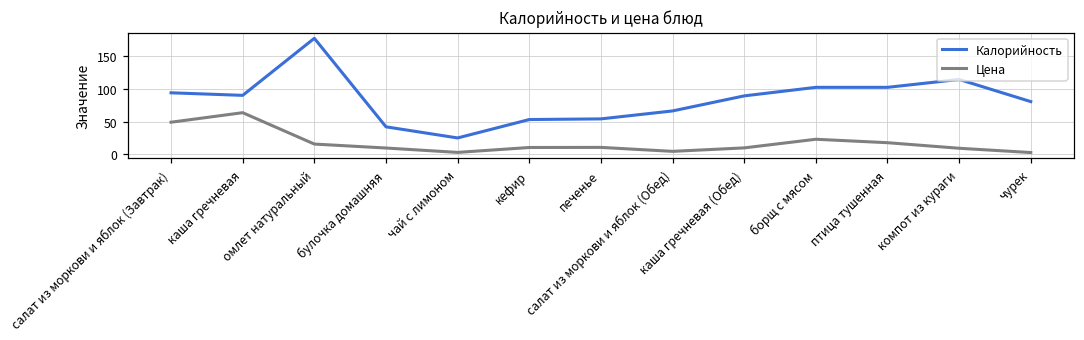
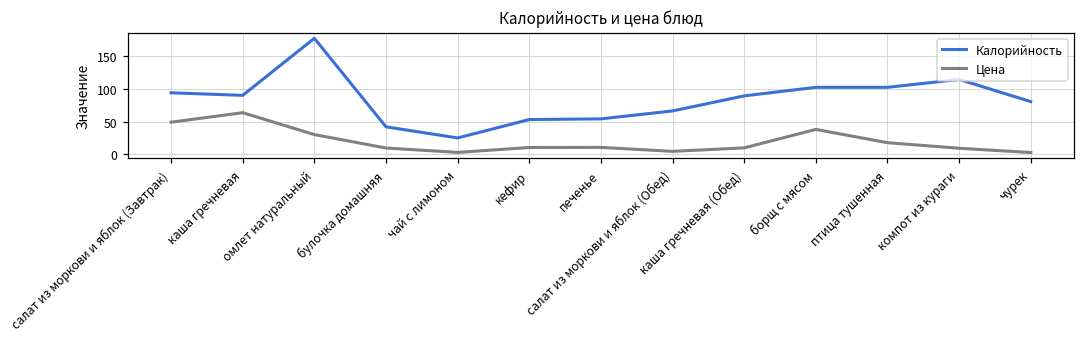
  {
    "Калорийность": {
      "салат из моркови и яблок (Завтрак)": 90,
      "каша гречневая": 90,
      "омлет натуральный": 180,
      "булочка домашняя": 40,
      "чай с лимоном": 30,
      "кефир": 50,
      "печенье": 50,
      "салат из моркови и яблок (Обед)": 70,
      "каша гречневая (Обед)": 90,
      "борщ с мясом": 100,
      "птица тушенная": 100,
      "компот из кураги": 110,
      "чурек": 80
    },
    "Цена": {
      "салат из моркови и яблок (Завтрак)": 50,
      "каша гречневая": 60,
-     "омлет натуральный": 20,
+     "омлет натуральный": 30,
      "булочка домашняя": 10,
      "чай с лимоном": 0,
      "кефир": 10,
      "печенье": 10,
      "салат из моркови и яблок (Обед)": 0,
      "каша гречневая (Обед)": 10,
-     "борщ с мясом": 20,
+     "борщ с мясом": 40,
      "птица тушенная": 20,
      "компот из кураги": 10,
      "чурек": 0
    }
  }
